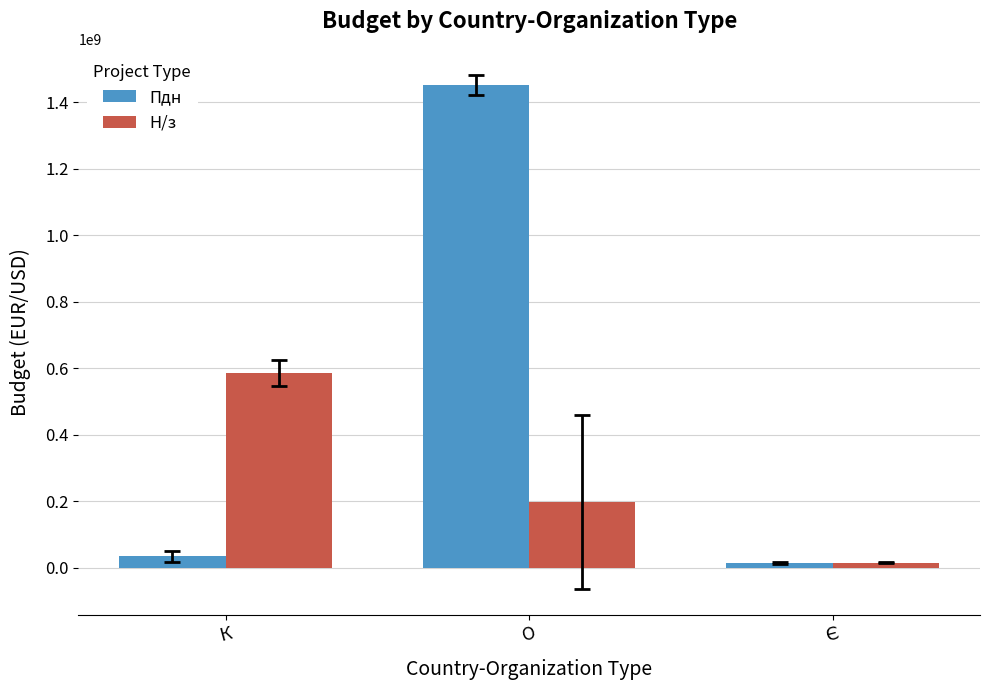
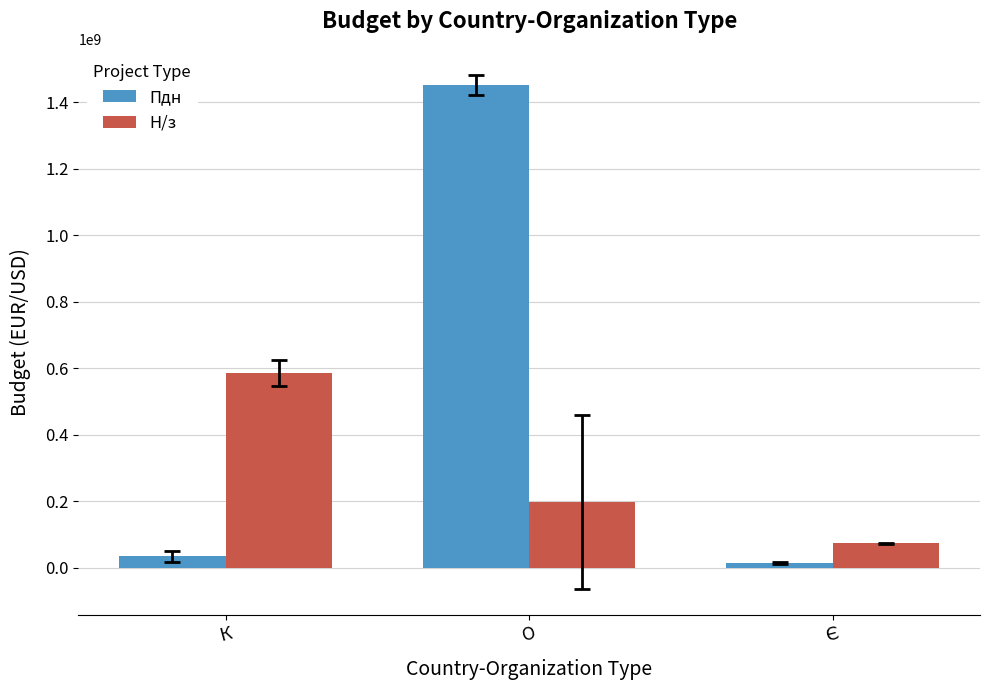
  {
    "Н/з": {
      "К": 590000000,
      "О": 200000000,
-     "Є": 20000000
+     "Є": 70000000
    }
  }
